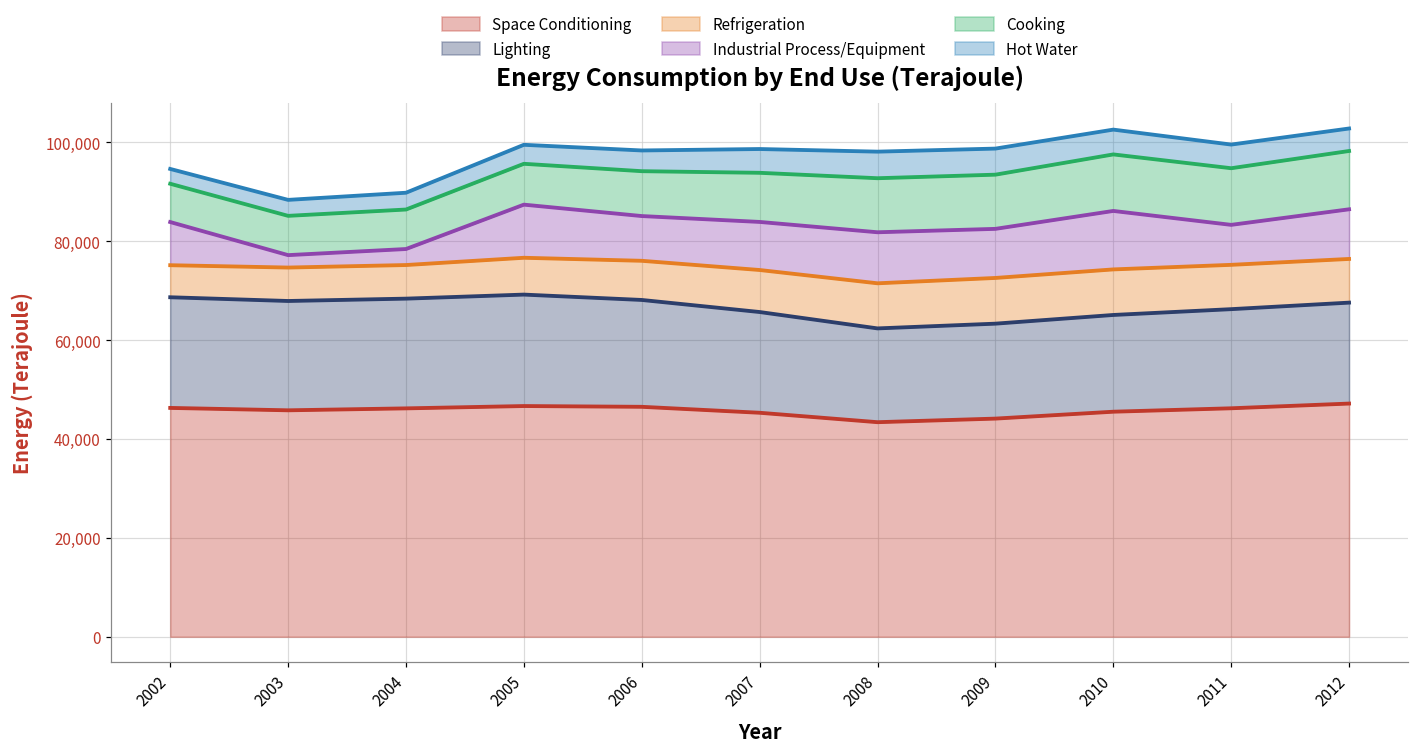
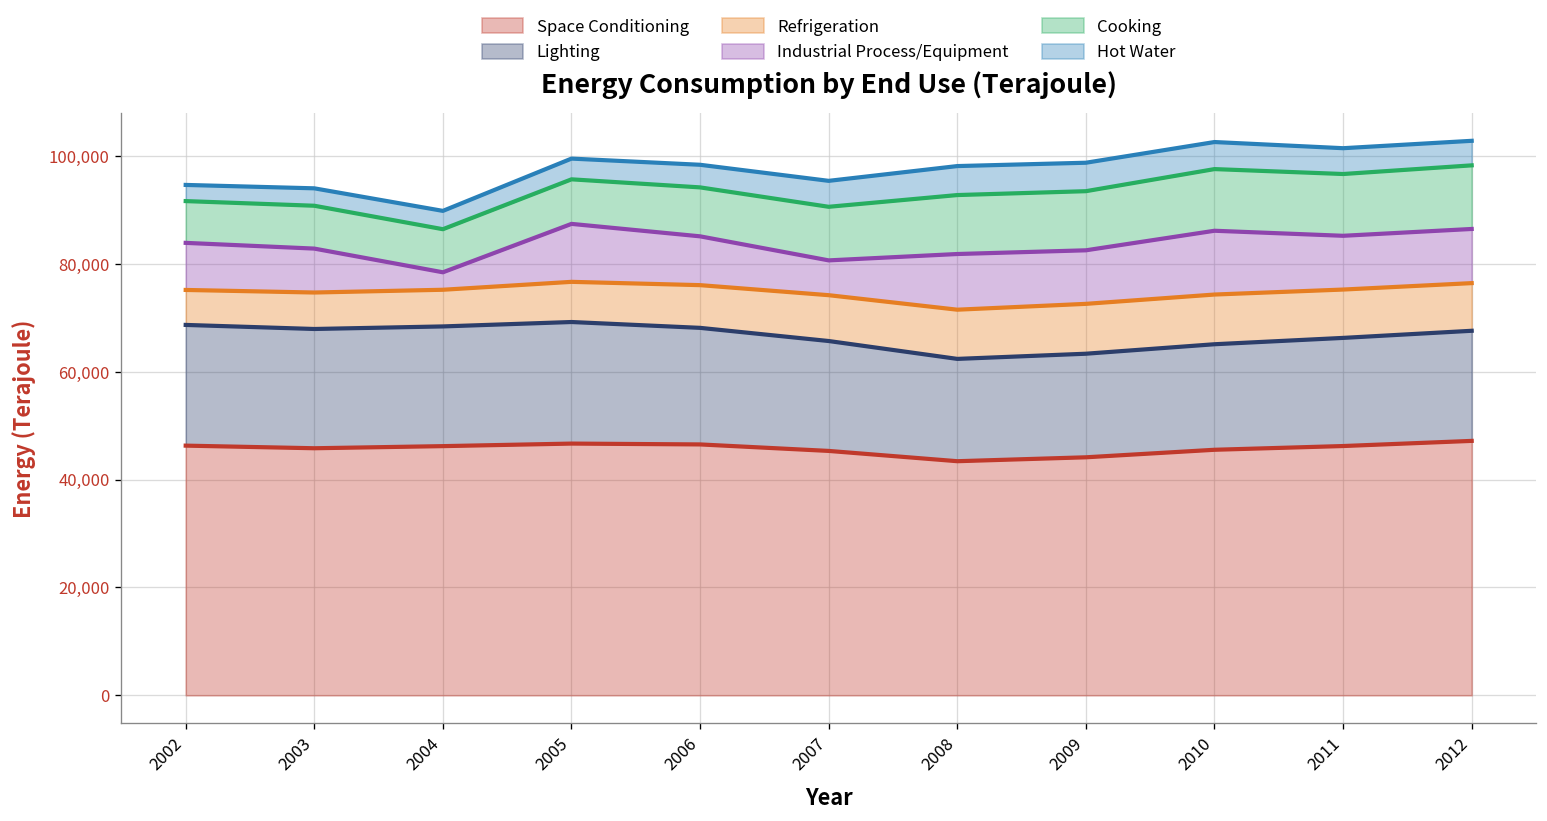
  {
    "Industrial Process/Equipment": {
      "2002": "9,000",
-     "2003": "3,000",
+     "2003": "8,000",
      "2004": "3,000",
      "2005": "11,000",
      "2006": "9,000",
-     "2007": "10,000",
+     "2007": "6,000",
      "2008": "10,000",
      "2009": "10,000",
      "2010": "12,000",
-     "2011": "8,000",
+     "2011": "10,000",
      "2012": "10,000"
    }
  }
